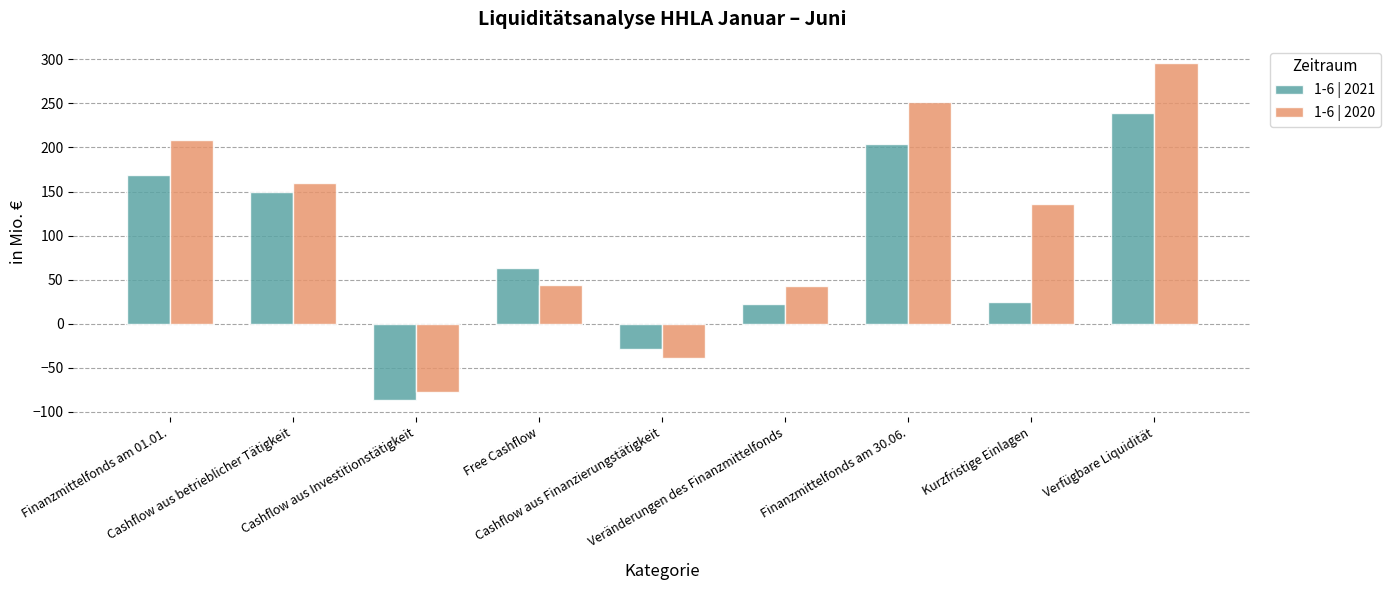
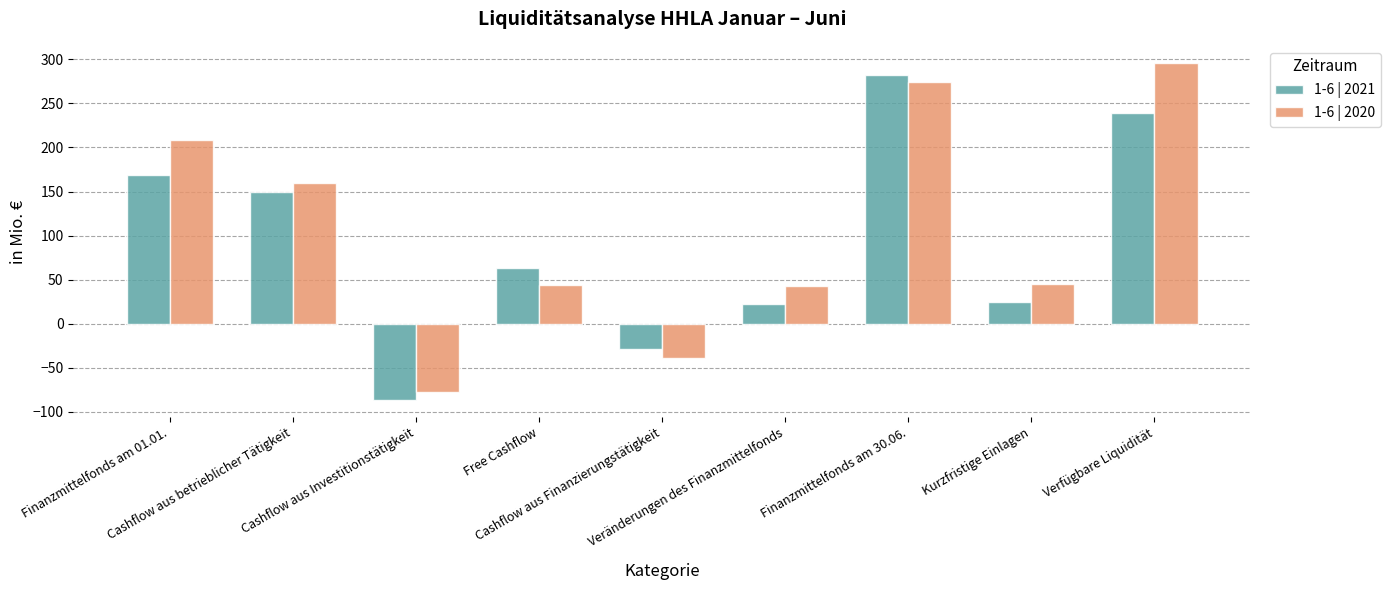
  {
    "1-6 | 2021": {
      "Finanzmittelfonds am 01.01.": 170,
      "Cashflow aus betrieblicher Tätigkeit": 150,
      "Cashflow aus Investitionstätigkeit": -90,
      "Free Cashflow": 60,
      "Cashflow aus Finanzierungstätigkeit": -30,
      "Veränderungen des Finanzmittelfonds": 20,
-     "Finanzmittelfonds am 30.06.": 200,
+     "Finanzmittelfonds am 30.06.": 280,
      "Kurzfristige Einlagen": 30,
      "Verfügbare Liquidität": 240
    },
    "1-6 | 2020": {
      "Finanzmittelfonds am 01.01.": 210,
      "Cashflow aus betrieblicher Tätigkeit": 160,
      "Cashflow aus Investitionstätigkeit": -80,
      "Free Cashflow": 40,
      "Cashflow aus Finanzierungstätigkeit": -40,
      "Veränderungen des Finanzmittelfonds": 40,
-     "Finanzmittelfonds am 30.06.": 250,
-     "Kurzfristige Einlagen": 140,
+     "Finanzmittelfonds am 30.06.": 270,
+     "Kurzfristige Einlagen": 50,
      "Verfügbare Liquidität": 300
    }
  }
